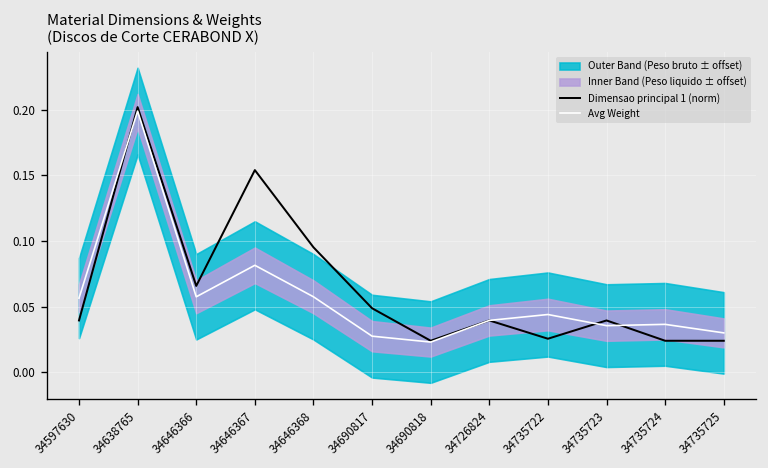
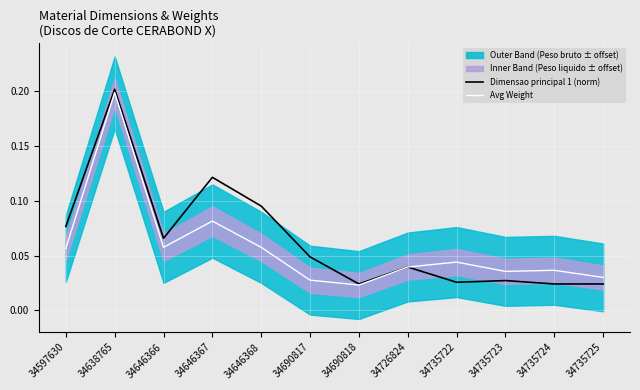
  {
    "Dimensao principal 1 (norm)": {
-     "34597630": 0.039,
+     "34597630": 0.077,
      "34638765": 0.202,
      "34646366": 0.066,
-     "34646367": 0.154,
+     "34646367": 0.122,
      "34646368": 0.095,
      "34690817": 0.049,
      "34735722": 0.026,
-     "34735723": 0.039,
+     "34735723": 0.027,
      "34735724": 0.024,
      "34735725": 0.024
    },
    "Avg Weight": {
      "34597630": 0.057,
      "34638765": 0.199,
      "34646366": 0.057,
      "34646367": 0.082,
      "34646368": 0.057,
      "34690817": 0.028,
      "34735722": 0.044,
      "34735723": 0.036,
      "34735724": 0.037,
      "34735725": 0.030
    }
  }
